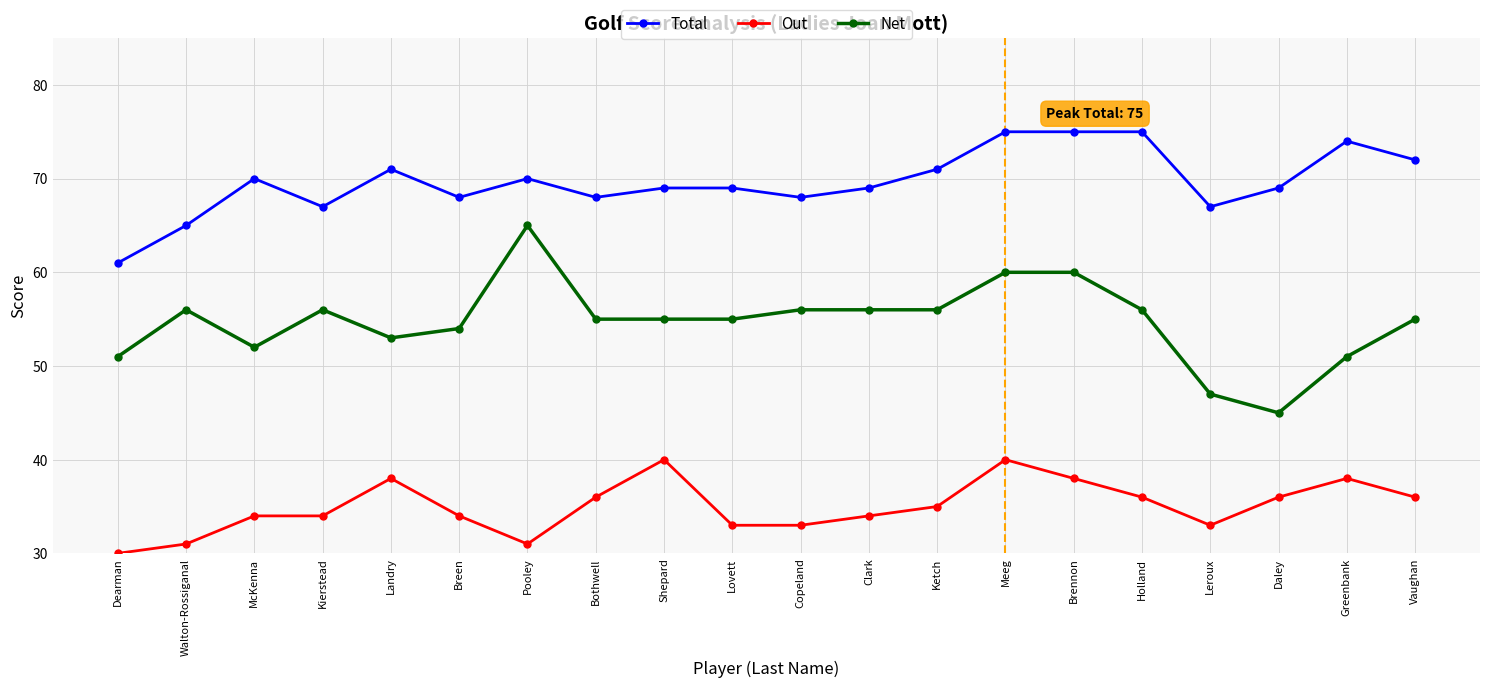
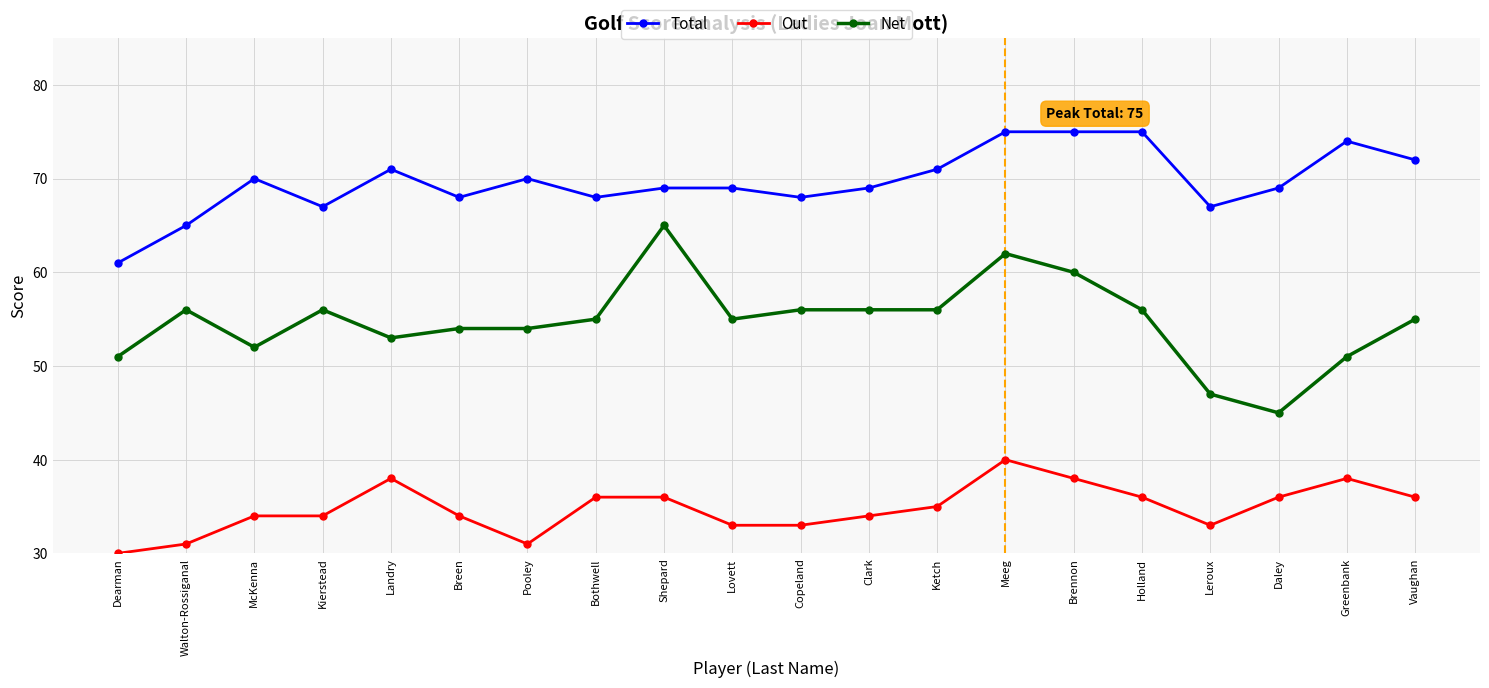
  {
    "Total": {
      "Dearman": 61,
      "Walton-Rossiganal": 65,
      "McKenna": 70,
      "Kierstead": 67,
      "Landry": 71,
      "Breen": 68,
      "Pooley": 70,
      "Bothwell": 68,
      "Shepard": 69,
      "Lovett": 69,
      "Copeland": 68,
      "Clark": 69,
      "Ketch": 71,
      "Meeg": 75,
      "Leroux": 67,
      "Daley": 69,
      "Greenbank": 74,
      "Vaughan": 72
    },
    "Out": {
      "Dearman": 30,
      "Walton-Rossiganal": 31,
      "McKenna": 34,
      "Kierstead": 34,
      "Landry": 38,
      "Breen": 34,
      "Pooley": 31,
      "Bothwell": 36,
-     "Shepard": 40,
+     "Shepard": 36,
      "Lovett": 33,
      "Copeland": 33,
      "Clark": 34,
      "Ketch": 35,
      "Meeg": 40,
      "Brennon": 38,
      "Holland": 36,
      "Leroux": 33,
      "Daley": 36,
      "Greenbank": 38,
      "Vaughan": 36
    },
    "Net": {
      "Dearman": 51,
      "Walton-Rossiganal": 56,
      "McKenna": 52,
      "Kierstead": 56,
      "Landry": 53,
      "Breen": 54,
-     "Pooley": 65,
+     "Pooley": 54,
      "Bothwell": 55,
-     "Shepard": 55,
+     "Shepard": 65,
      "Lovett": 55,
      "Copeland": 56,
      "Clark": 56,
      "Ketch": 56,
-     "Meeg": 60,
+     "Meeg": 62,
      "Brennon": 60,
      "Holland": 56,
      "Leroux": 47,
      "Daley": 45,
      "Greenbank": 51,
      "Vaughan": 55
    }
  }
